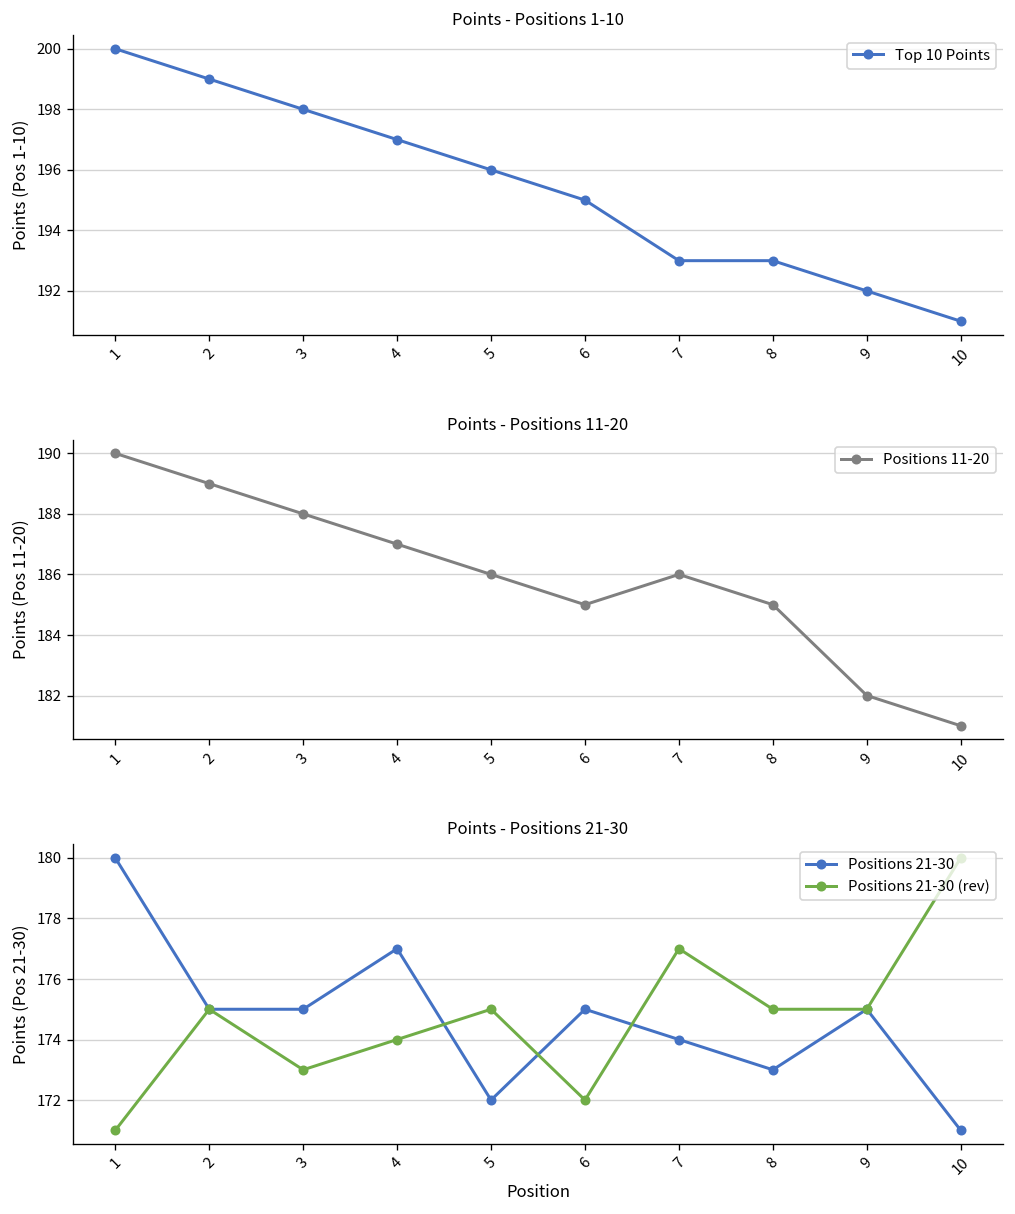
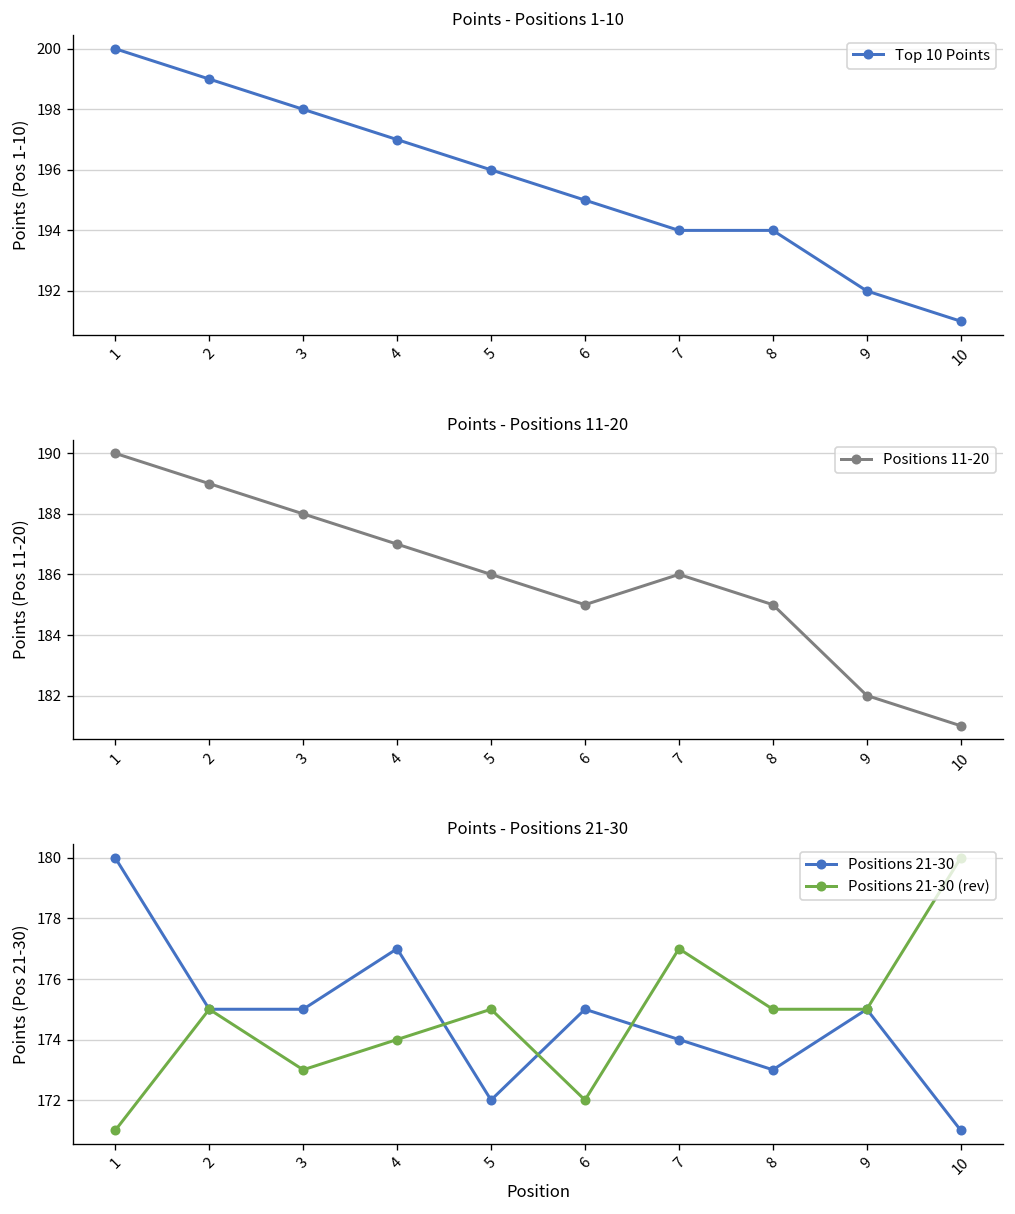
  {
    "Points - Positions 1-10": {
      "1": 200,
      "2": 199,
      "3": 198,
      "4": 197,
      "5": 196,
      "6": 195,
-     "7": 193,
-     "8": 193,
+     "7": 194,
+     "8": 194,
      "9": 192,
      "10": 191
    },
    "Points - Positions 11-20": {
      "1": 190.0,
      "2": 189.0,
      "3": 188.0,
      "4": 187.0,
      "5": 186.0,
      "6": 185.0,
      "7": 186.0,
      "8": 185.0,
      "9": 182.0,
      "10": 181.0
    },
    "Points - Positions 21-30": {
      "Positions 21-30": {
        "1": 180.0,
        "3": 175.0,
        "4": 177.0,
        "5": 172.0,
        "6": 175.0,
        "7": 174.0,
        "8": 173.0,
        "10": 171.0
      },
      "Positions 21-30 (rev)": {
        "1": 171.0,
        "3": 173.0,
        "4": 174.0,
        "5": 175.0,
        "6": 172.0,
        "7": 177.0,
        "8": 175.0
      }
    }
  }
